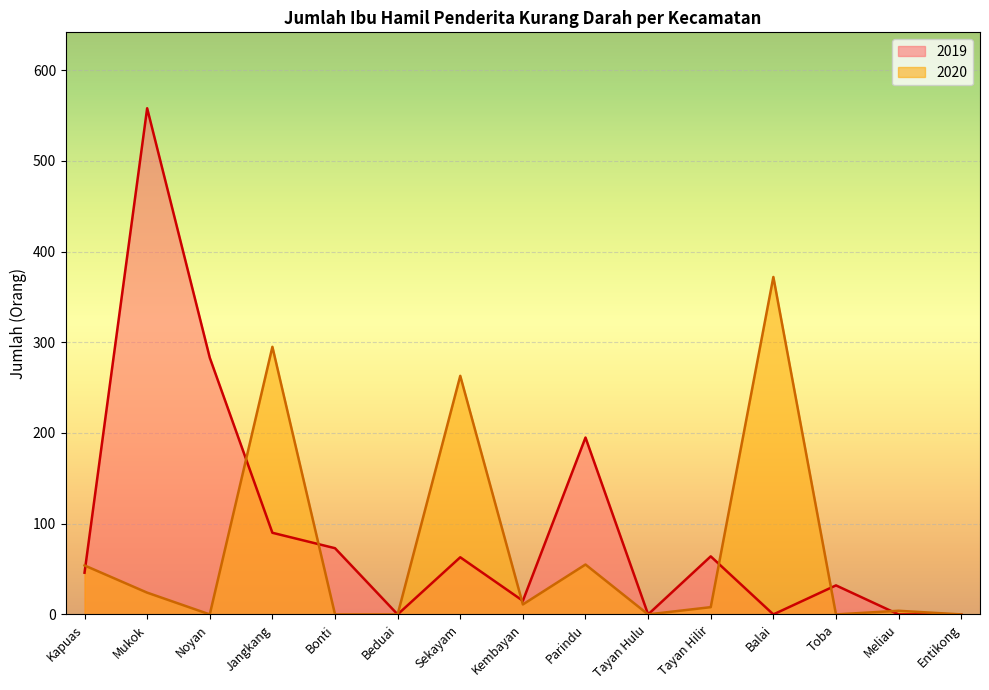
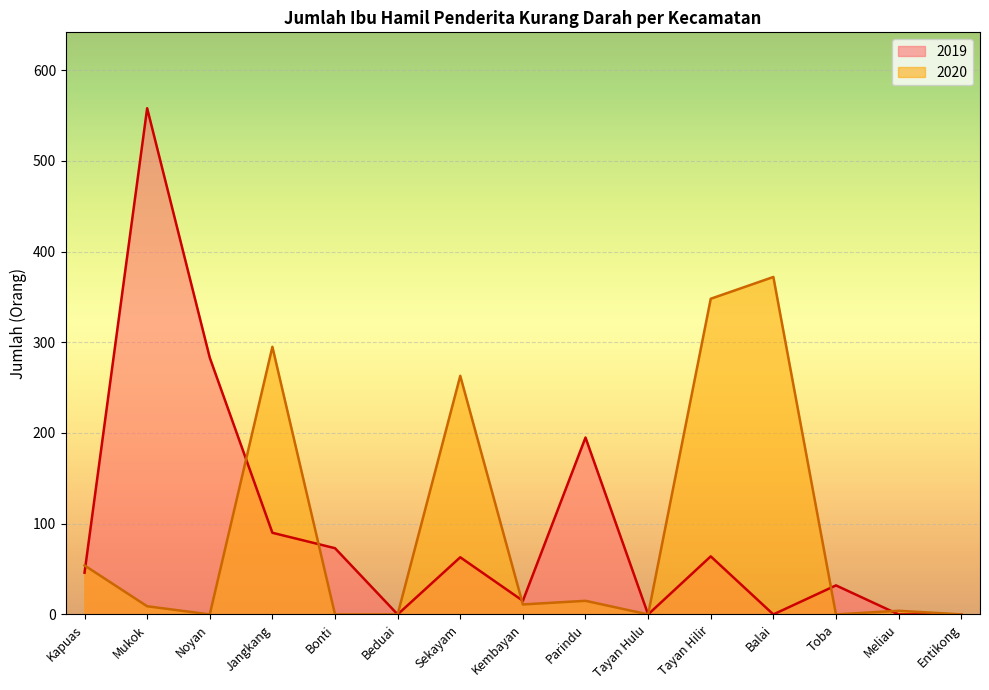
  {
    "2019": {
      "Kapuas": 50,
      "Mukok": 560,
      "Noyan": 280,
      "Jangkang": 90,
      "Bonti": 70,
      "Sekayam": 60,
      "Kembayan": 20,
      "Parindu": 200,
      "Tayan Hilir": 60,
      "Balai": 0,
      "Toba": 30,
      "Meliau": 0
    },
    "2020": {
      "Kapuas": 50,
-     "Mukok": 20,
+     "Mukok": 10,
      "Noyan": 0,
      "Jangkang": 300,
      "Bonti": 0,
      "Sekayam": 260,
      "Kembayan": 10,
-     "Parindu": 60,
-     "Tayan Hilir": 10,
+     "Parindu": 20,
+     "Tayan Hilir": 350,
      "Balai": 370,
      "Toba": 0,
      "Meliau": 0
    }
  }
